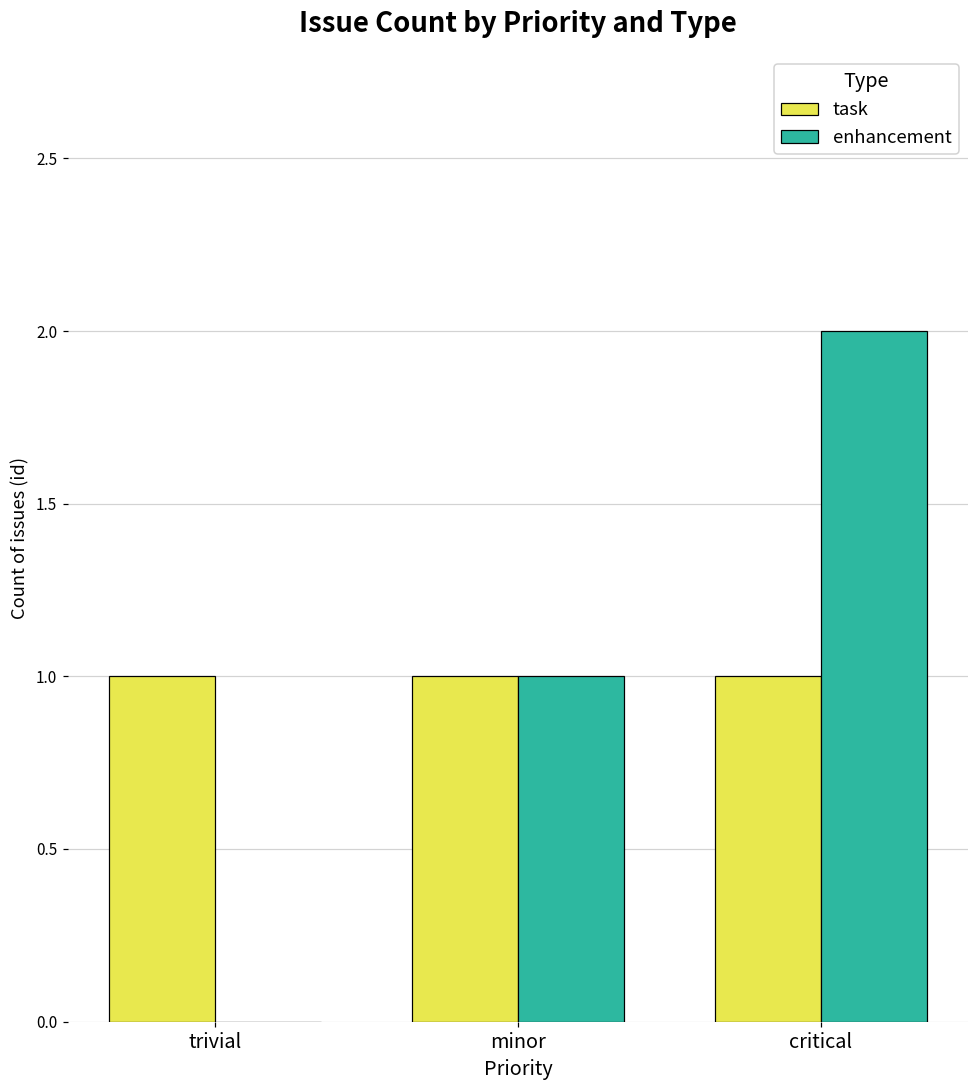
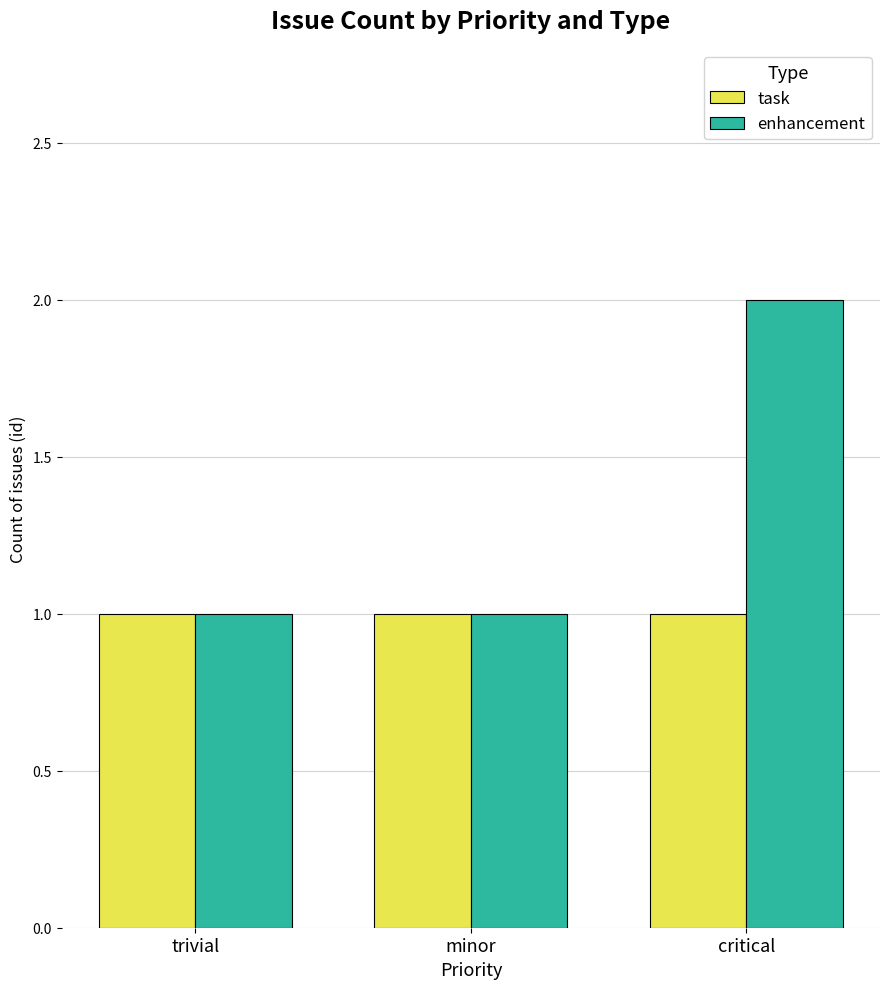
  {
    "task": {
      "trivial": 1,
      "minor": 1,
      "critical": 1
    },
    "enhancement": {
-     "trivial": 0,
+     "trivial": 1,
      "minor": 1,
      "critical": 2
    }
  }
